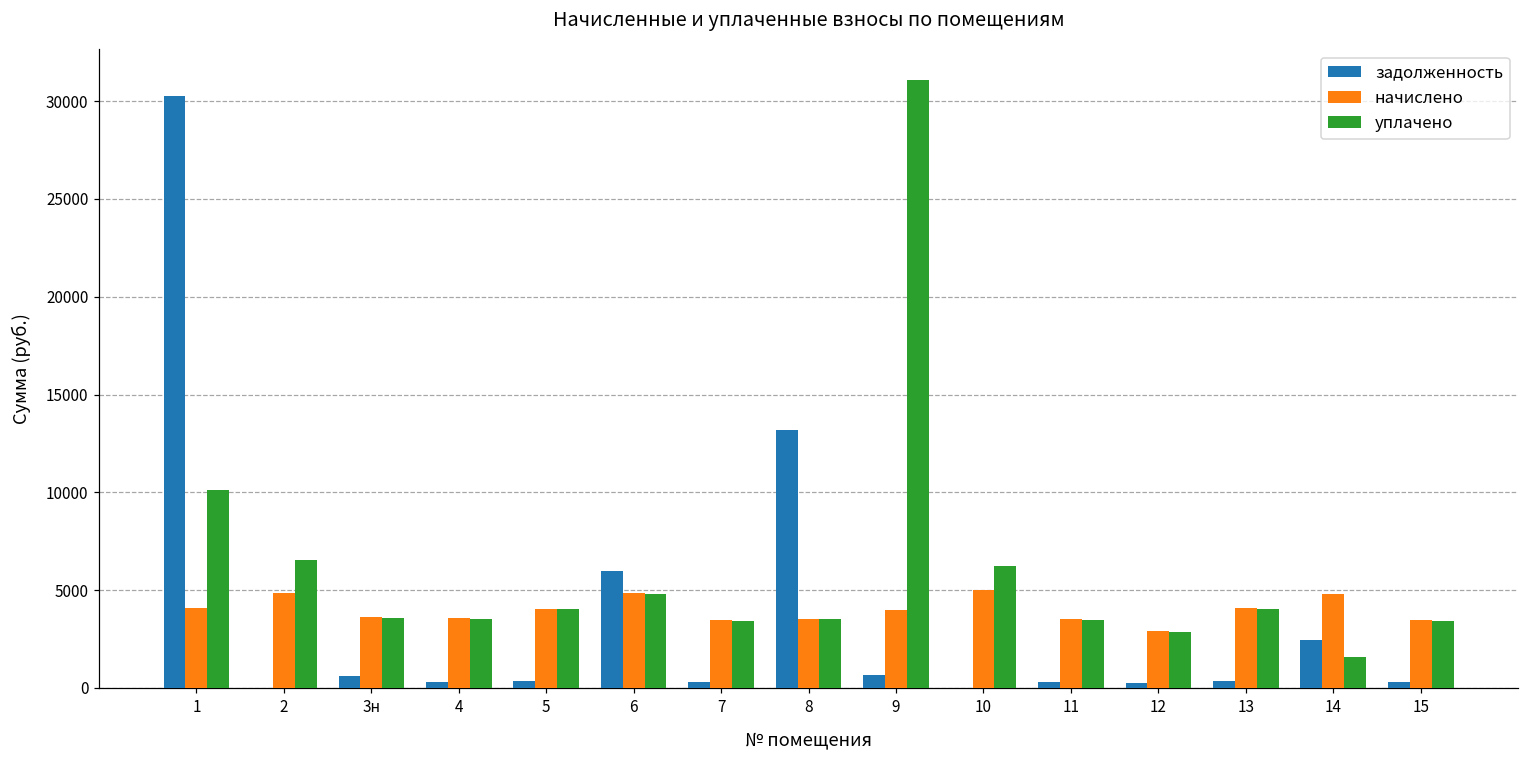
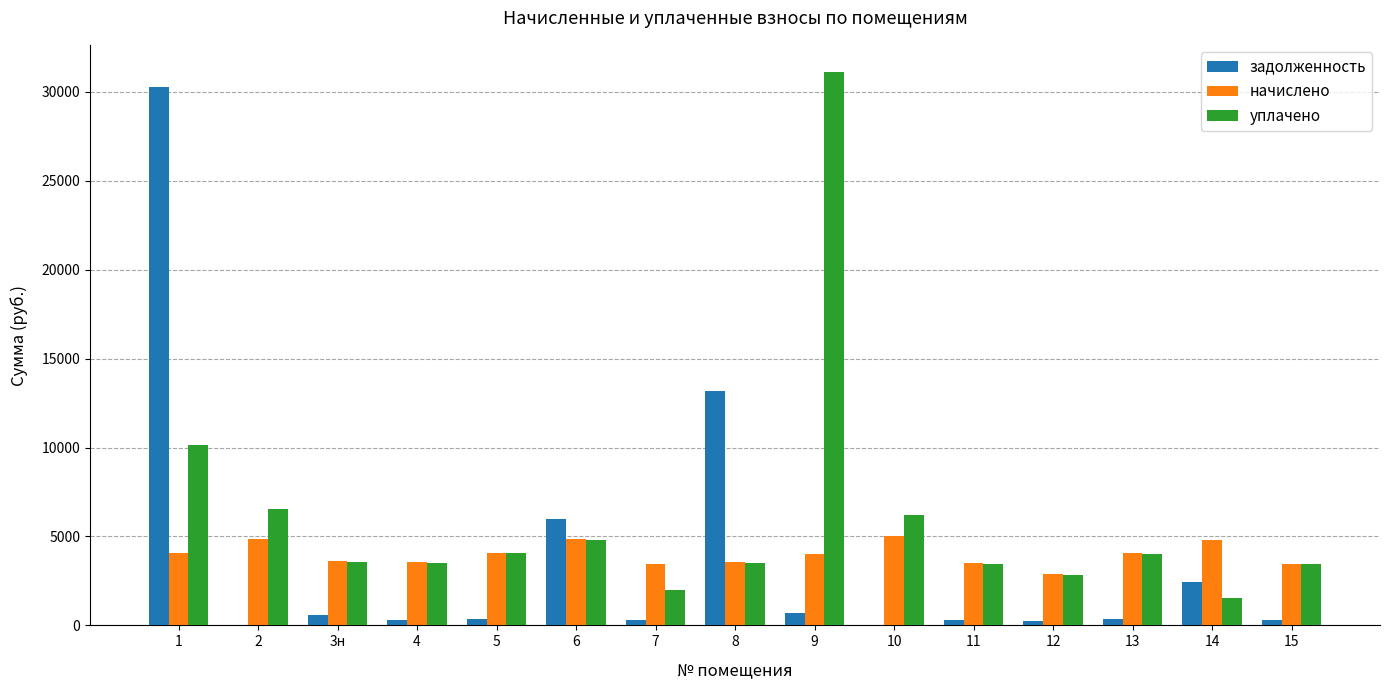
  {
    "задолженность": {
      "1": 30300,
      "2": 0,
      "3н": 600,
      "4": 300,
      "5": 300,
      "6": 6000,
      "7": 300,
      "8": 13200,
      "9": 700,
      "10": 0,
      "11": 300,
      "12": 200,
      "13": 300,
      "14": 2400,
      "15": 300
    },
    "начислено": {
      "1": 4100,
      "2": 4900,
      "3н": 3600,
      "4": 3600,
      "5": 4100,
      "6": 4800,
      "7": 3500,
      "8": 3500,
      "9": 4000,
      "10": 5000,
      "11": 3500,
      "12": 2900,
      "13": 4100,
      "14": 4800,
      "15": 3500
    },
    "уплачено": {
      "1": 10100,
      "2": 6600,
      "3н": 3600,
      "4": 3500,
      "5": 4100,
      "6": 4800,
-     "7": 3400,
+     "7": 2000,
      "8": 3500,
      "9": 31100,
      "10": 6200,
      "11": 3500,
      "12": 2900,
      "13": 4000,
      "14": 1600,
      "15": 3400
    }
  }
